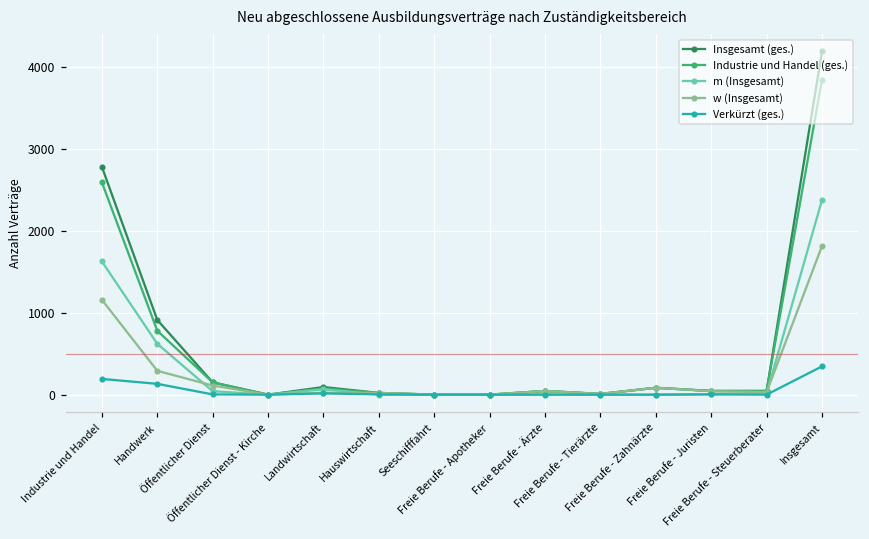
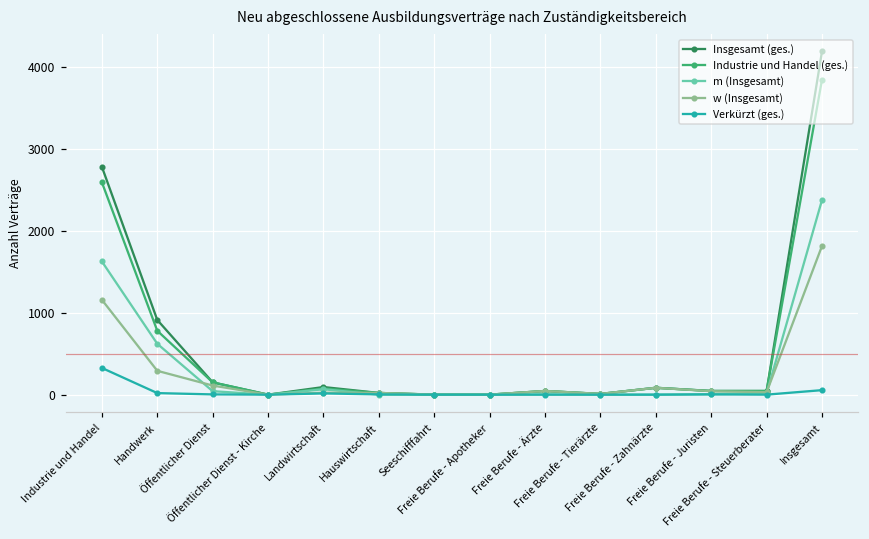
  {
    "Verkürzt (ges.)": {
-     "Industrie und Handel": 200,
-     "Handwerk": 100,
+     "Industrie und Handel": 300,
+     "Handwerk": 0,
      "Öffentlicher Dienst": 0,
-     "Insgesamt": 300
+     "Insgesamt": 100
    }
  }
